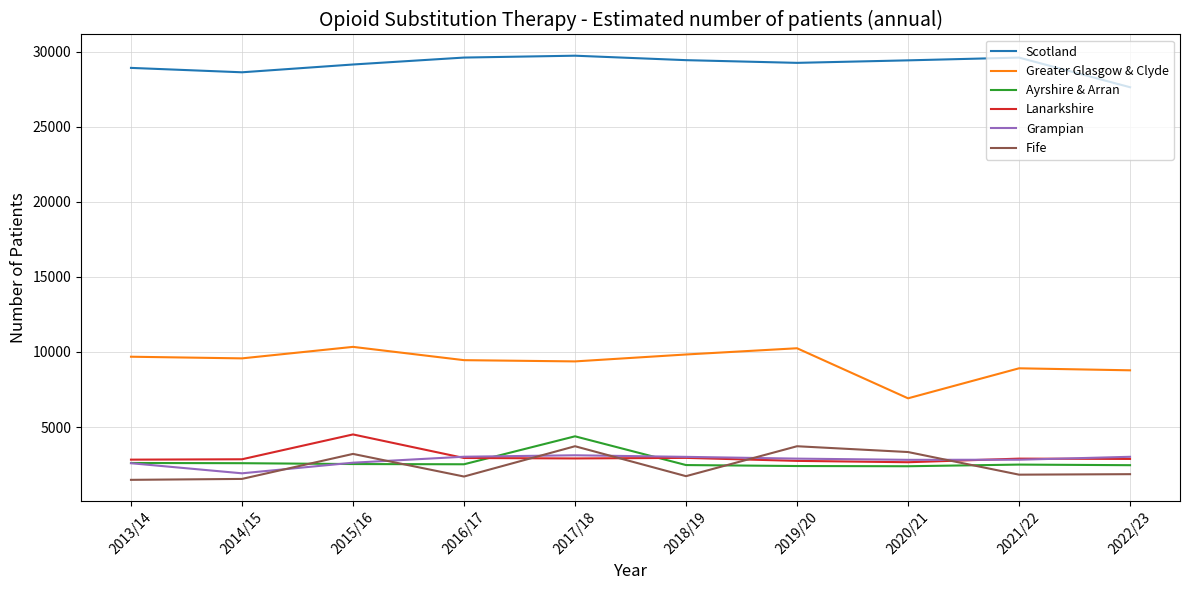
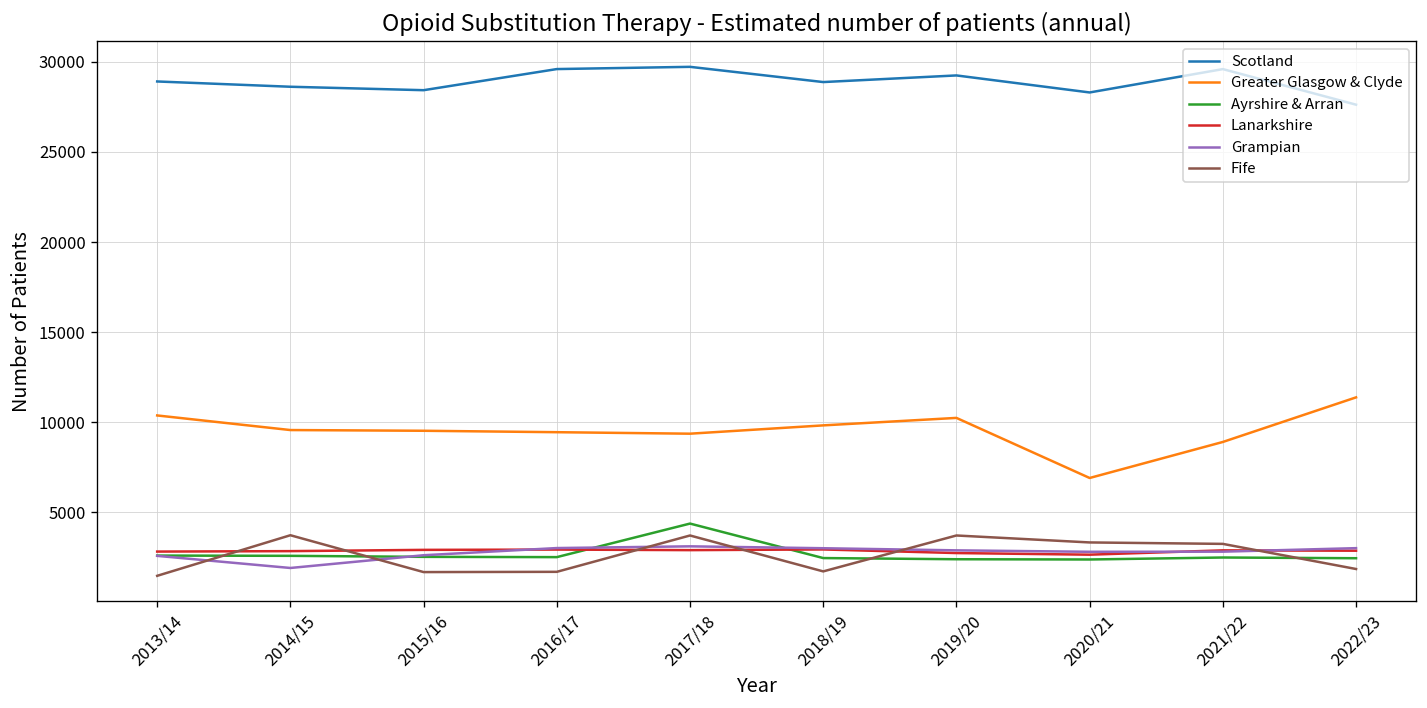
  {
    "Scotland": {
      "2013/14": 28900,
      "2014/15": 28600,
-     "2015/16": 29100,
+     "2015/16": 28400,
      "2016/17": 29600,
      "2017/18": 29700,
-     "2018/19": 29400,
+     "2018/19": 28900,
      "2019/20": 29200,
-     "2020/21": 29400
+     "2020/21": 28300
    },
    "Greater Glasgow & Clyde": {
-     "2013/14": 9700,
+     "2013/14": 10400,
      "2014/15": 9600,
-     "2015/16": 10300,
+     "2015/16": 9500,
      "2016/17": 9500,
      "2017/18": 9400,
      "2018/19": 9800,
      "2019/20": 10200,
      "2020/21": 6900,
      "2021/22": 8900,
-     "2022/23": 8800
+     "2022/23": 11400
    },
    "Ayrshire & Arran": {
      "2014/15": 2600,
      "2016/17": 2500,
      "2017/18": 4400,
      "2018/19": 2500,
      "2019/20": 2400,
      "2020/21": 2400,
      "2021/22": 2500,
      "2022/23": 2500
    },
    "Lanarkshire": {
      "2013/14": 2800,
      "2014/15": 2900,
-     "2015/16": 4500,
+     "2015/16": 2900,
      "2017/18": 2900
    },
    "Grampian": {
      "2014/15": 1900,
      "2017/18": 3100
    },
    "Fife": {
      "2013/14": 1500,
-     "2014/15": 1500,
-     "2015/16": 3200,
+     "2014/15": 3700,
+     "2015/16": 1700,
      "2016/17": 1700,
      "2017/18": 3700,
      "2018/19": 1700,
      "2019/20": 3700,
      "2020/21": 3300,
-     "2021/22": 1800,
+     "2021/22": 3300,
      "2022/23": 1900
    }
  }
